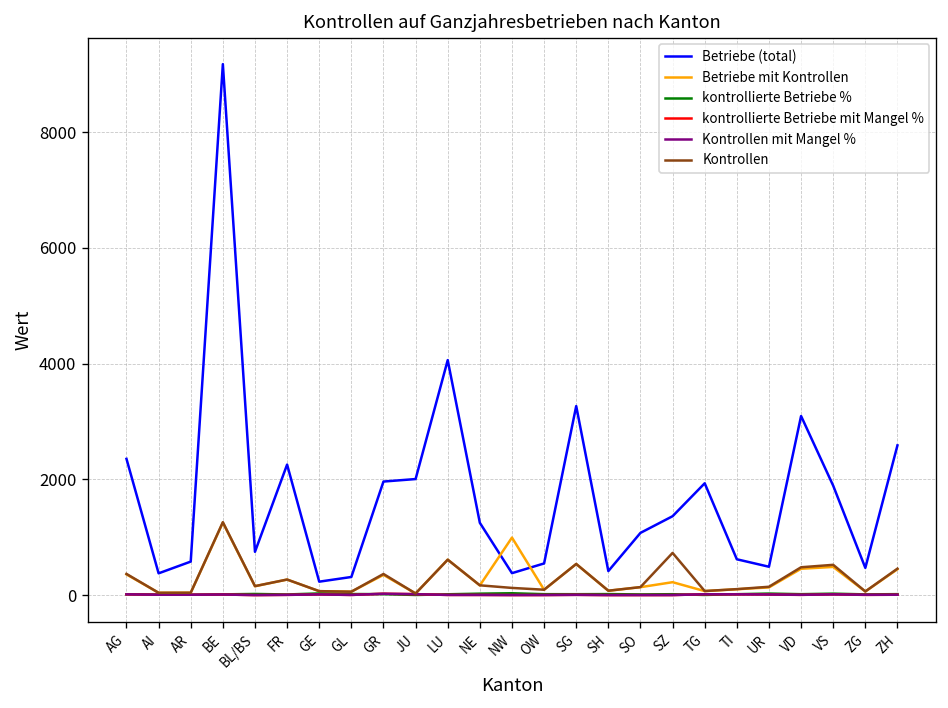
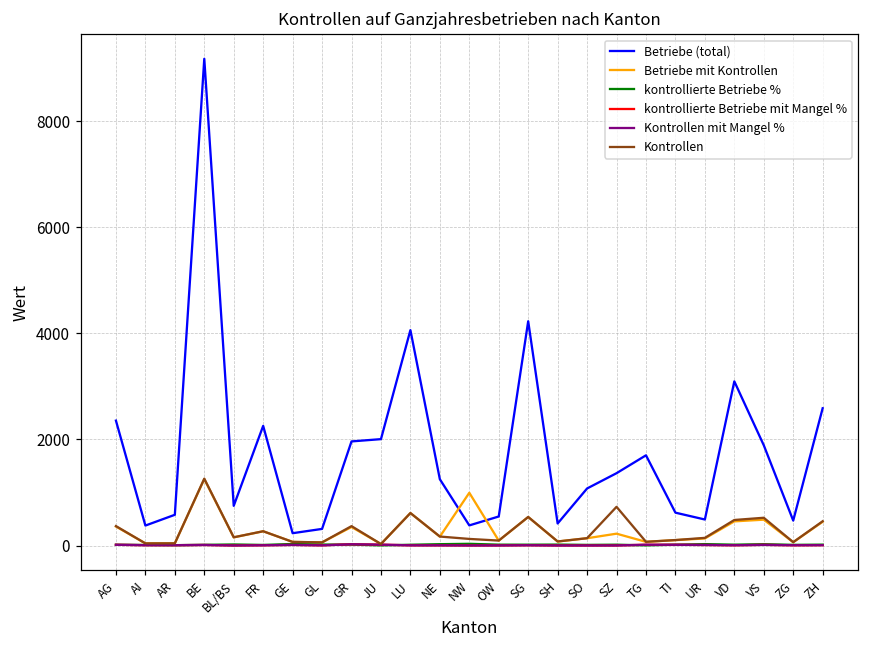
  {
    "Betriebe (total)": {
      "AG": 2400,
      "AI": 400,
      "AR": 600,
      "BE": 9200,
      "BL/BS": 700,
      "FR": 2300,
      "GE": 200,
      "GL": 300,
      "GR": 2000,
      "JU": 2000,
      "LU": 4100,
      "NE": 1300,
      "NW": 400,
      "OW": 500,
-     "SG": 3300,
+     "SG": 4200,
      "SH": 400,
      "SO": 1100,
      "SZ": 1400,
-     "TG": 1900,
+     "TG": 1700,
      "TI": 600,
      "UR": 500,
      "VD": 3100,
      "VS": 1900,
      "ZG": 500,
      "ZH": 2600
    },
    "Betriebe mit Kontrollen": {
      "NW": 1000,
      "SZ": 200
    },
    "Kontrollen": {
      "NW": 100,
      "SZ": 700
    }
  }
